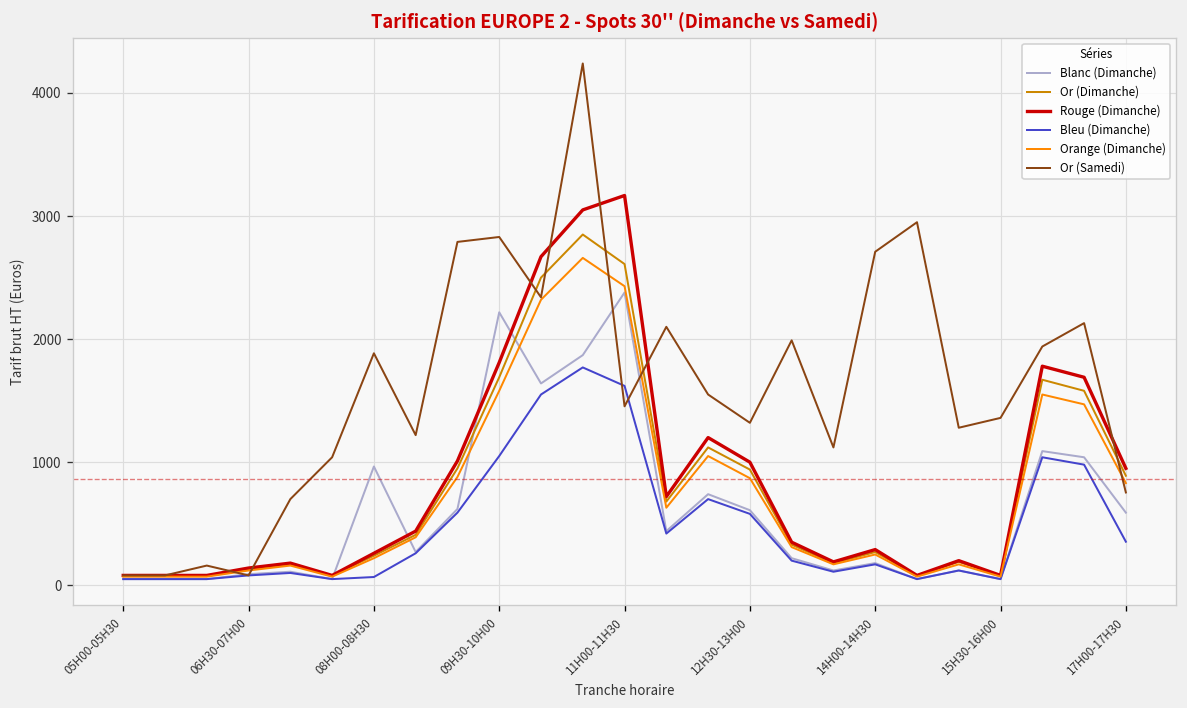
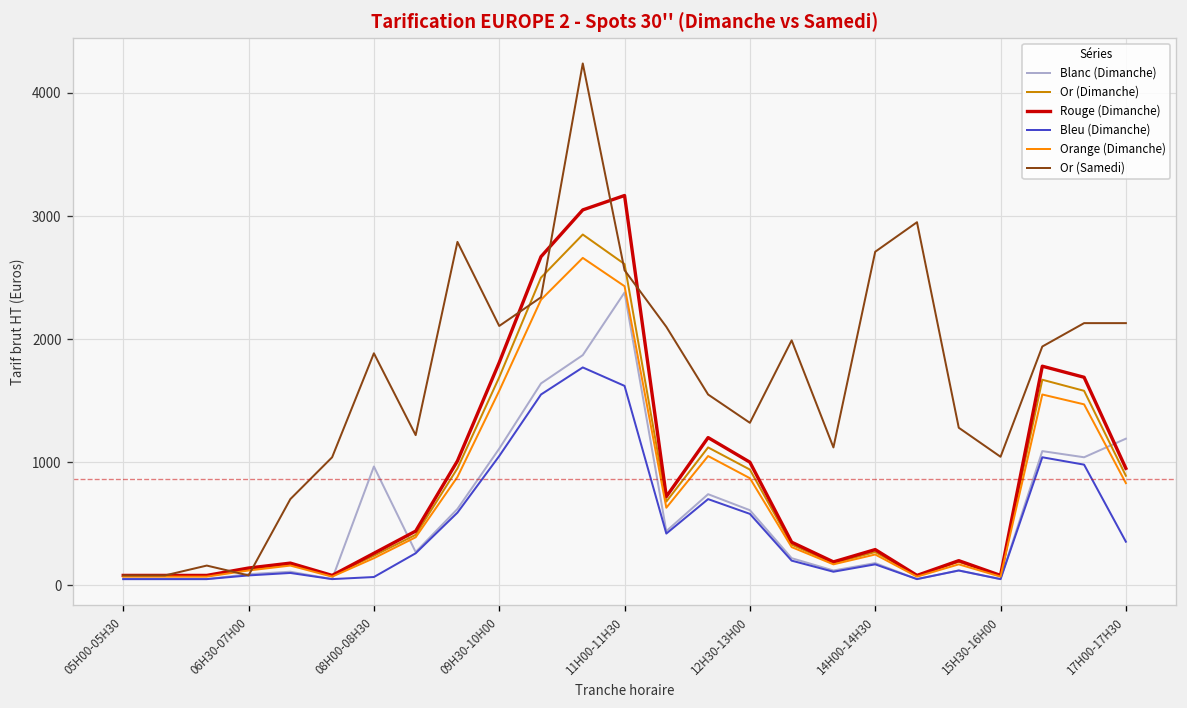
  {
    "Blanc (Dimanche)": {
      "08H00-08H30": 970,
-     "09H30-10H00": 2220,
+     "09H30-10H00": 1110,
      "11H00-11H30": 2380,
      "12H30-13H00": 610,
-     "17H00-17H30": 590
+     "17H00-17H30": 1190
    },
    "Rouge (Dimanche)": {
      "09H30-10H00": 1810,
      "11H00-11H30": 3170,
      "12H30-13H00": 1000,
      "17H00-17H30": 950
    },
    "Bleu (Dimanche)": {
      "08H00-08H30": 70,
      "09H30-10H00": 1050,
      "11H00-11H30": 1620,
      "12H30-13H00": 580,
      "17H00-17H30": 350
    },
    "Or (Samedi)": {
      "08H00-08H30": 1890,
-     "09H30-10H00": 2830,
-     "11H00-11H30": 1450,
+     "09H30-10H00": 2110,
+     "11H00-11H30": 2560,
      "12H30-13H00": 1320,
      "14H00-14H30": 2710,
-     "15H30-16H00": 1360,
-     "17H00-17H30": 750
+     "15H30-16H00": 1040,
+     "17H00-17H30": 2130
    }
  }
